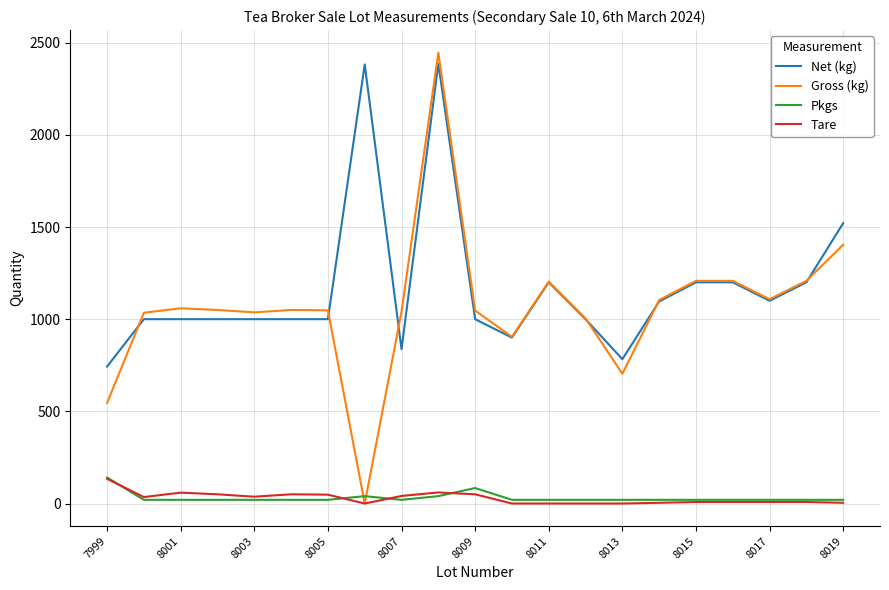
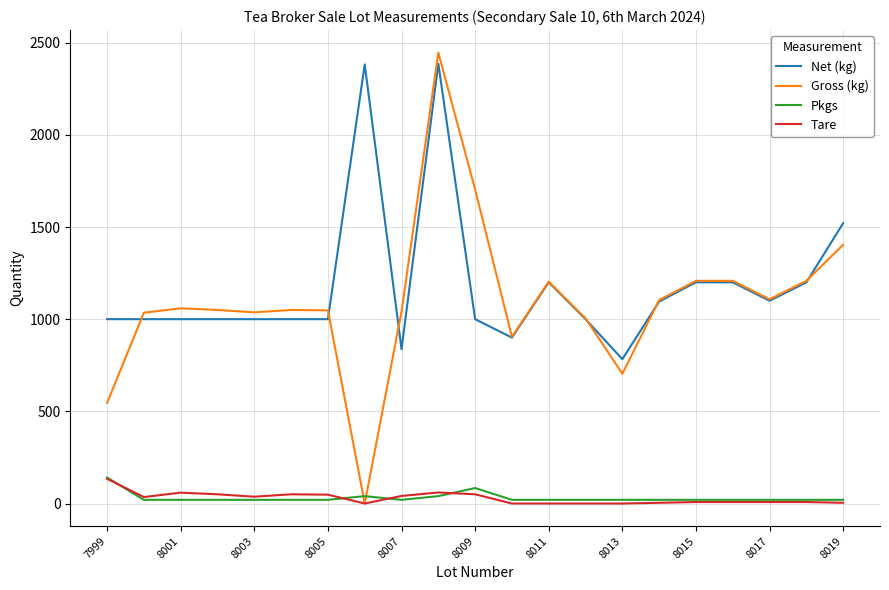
  {
    "Net (kg)": {
-     "7999": 740,
+     "7999": 1000,
      "8001": 1000,
      "8003": 1000,
      "8005": 1000,
      "8007": 840,
      "8009": 1000,
      "8013": 780,
      "8019": 1520
    },
    "Gross (kg)": {
      "7999": 550,
      "8001": 1060,
      "8003": 1040,
      "8005": 1050,
      "8007": 1040,
-     "8009": 1050,
+     "8009": 1700,
      "8013": 700,
      "8019": 1400
    },
    "Pkgs": {
      "8001": 20,
      "8003": 20,
      "8005": 20,
      "8007": 20,
      "8009": 80,
      "8011": 20,
      "8013": 20,
      "8019": 20
    },
    "Tare": {
      "8001": 60,
      "8003": 40,
      "8005": 50,
      "8007": 40,
      "8009": 50,
      "8011": 0,
      "8013": 0,
      "8019": 0
    }
  }
